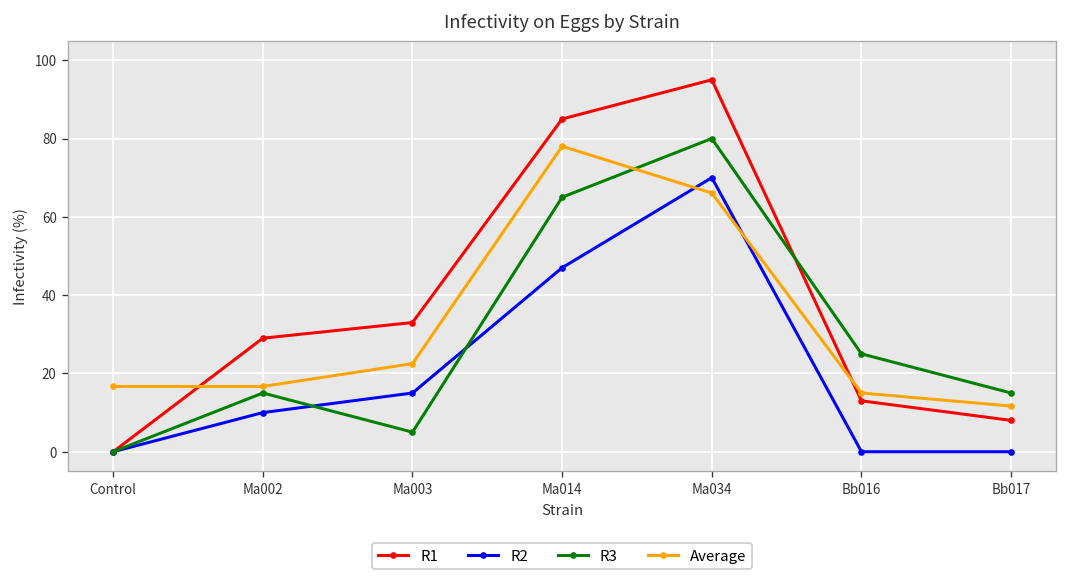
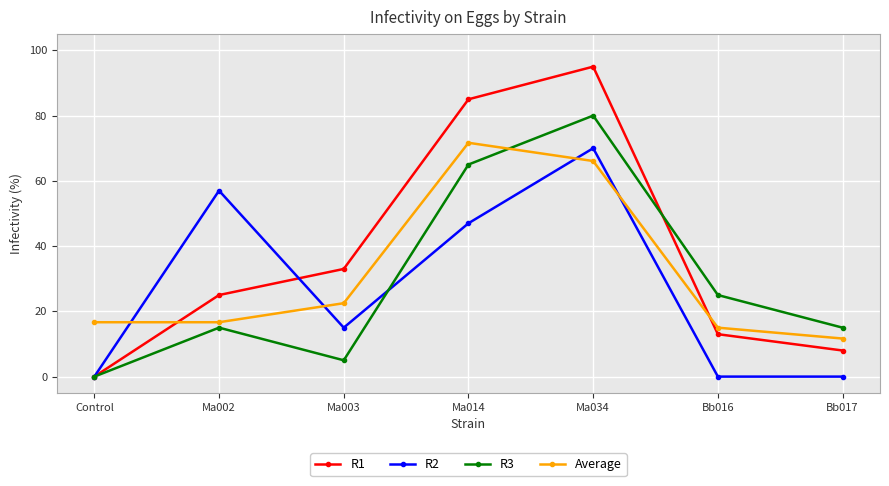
  {
    "R1": {
-     "Ma002": 29,
+     "Ma002": 25,
      "Ma003": 33,
      "Ma014": 85,
      "Ma034": 95,
      "Bb016": 13,
      "Bb017": 8
    },
    "R2": {
-     "Ma002": 10,
+     "Ma002": 57,
      "Ma003": 15,
      "Ma014": 47,
      "Ma034": 70,
      "Bb016": 0,
      "Bb017": 0
    },
    "R3": {
      "Ma002": 15,
      "Ma003": 5,
      "Ma014": 65,
      "Ma034": 80,
      "Bb016": 25,
      "Bb017": 15
    },
    "Average": {
      "Control": 17,
      "Ma002": 17,
      "Ma003": 23,
-     "Ma014": 78,
+     "Ma014": 72,
      "Ma034": 66,
      "Bb016": 15,
      "Bb017": 12
    }
  }
